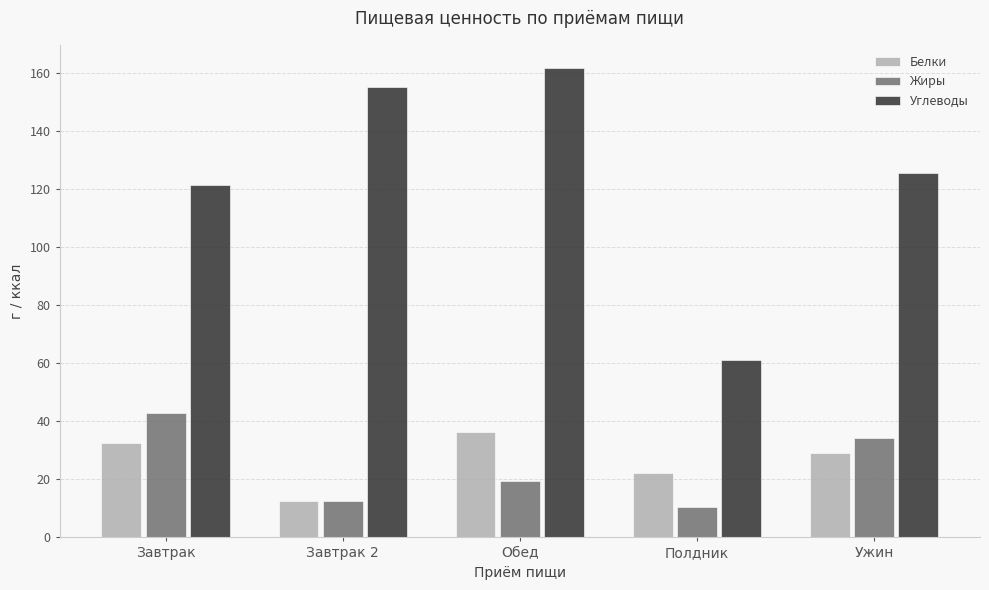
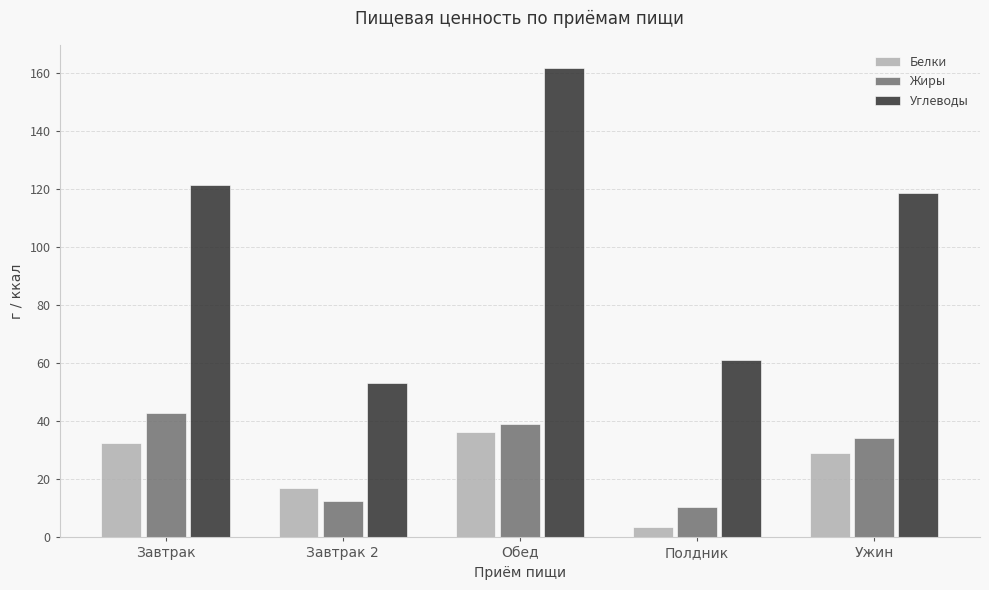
  {
    "Белки": {
      "Завтрак": 33,
-     "Завтрак 2": 13,
+     "Завтрак 2": 17,
      "Обед": 36,
-     "Полдник": 22,
+     "Полдник": 4,
      "Ужин": 29
    },
    "Жиры": {
      "Завтрак": 43,
      "Завтрак 2": 13,
-     "Обед": 19,
+     "Обед": 39,
      "Полдник": 10,
      "Ужин": 34
    },
    "Углеводы": {
      "Завтрак": 121,
-     "Завтрак 2": 155,
+     "Завтрак 2": 53,
      "Обед": 162,
      "Полдник": 61,
-     "Ужин": 125
+     "Ужин": 119
    }
  }
